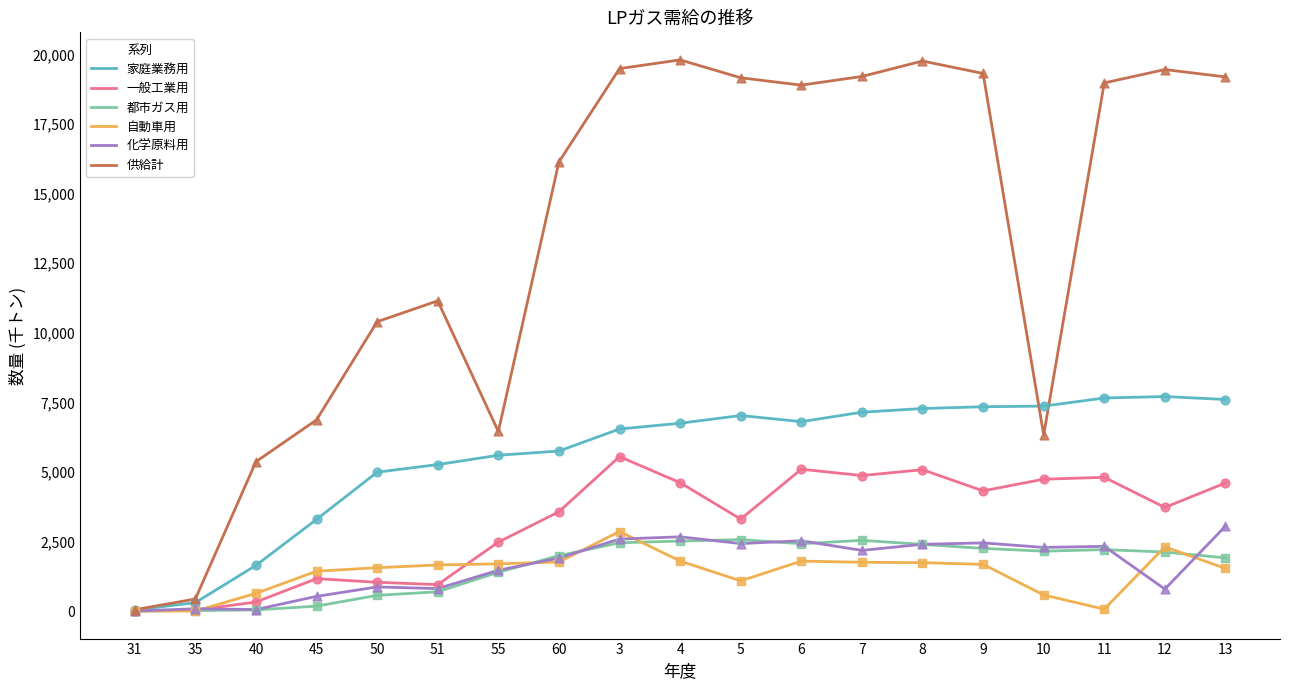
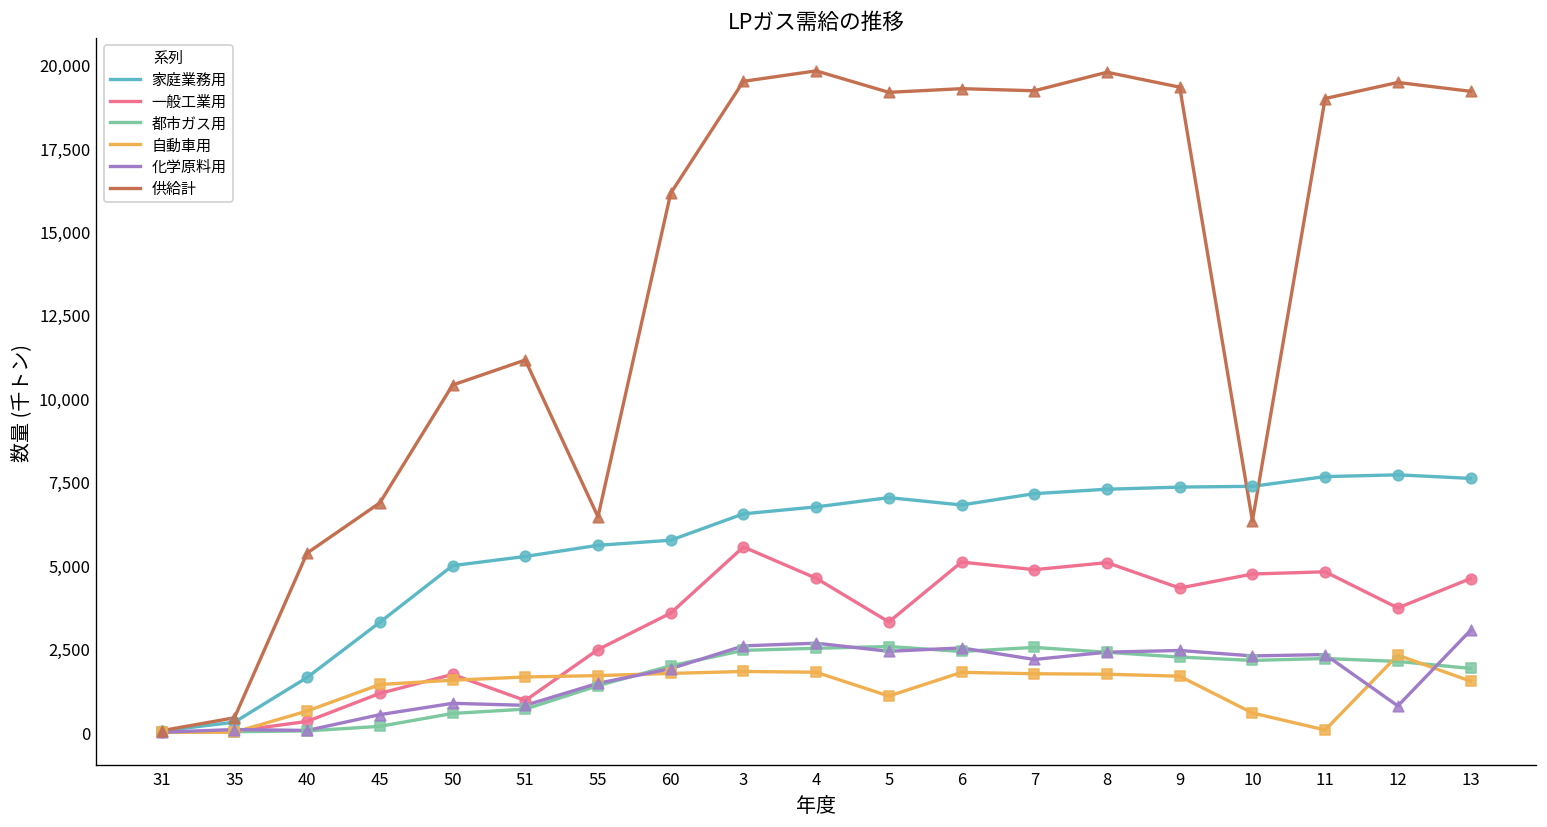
  {
    "一般工業用": {
      "40": "300",
      "45": "1,200",
-     "50": "1,000",
+     "50": "1,700",
      "51": "1,000",
      "55": "2,500",
      "60": "3,600",
      "3": "5,600",
      "4": "4,600",
      "5": "3,300",
      "6": "5,100",
      "7": "4,900",
      "8": "5,100",
      "9": "4,300",
      "10": "4,700",
      "11": "4,800",
      "12": "3,700",
      "13": "4,600"
    },
    "自動車用": {
      "40": "600",
      "45": "1,400",
      "50": "1,600",
      "51": "1,700",
      "55": "1,700",
      "60": "1,800",
-     "3": "2,900",
+     "3": "1,800",
      "4": "1,800",
      "5": "1,100",
      "6": "1,800",
      "7": "1,800",
      "8": "1,700",
      "9": "1,700",
      "10": "600",
      "11": "100",
      "12": "2,300",
      "13": "1,500"
    },
    "化学原料用": {
      "45": "500",
      "50": "900",
      "51": "800",
      "3": "2,600",
      "4": "2,700",
      "5": "2,400",
      "6": "2,500",
      "7": "2,200",
      "9": "2,400",
      "10": "2,300",
      "11": "2,300",
      "12": "800",
      "13": "3,100"
    },
    "供給計": {
      "35": "400",
      "40": "5,400",
      "45": "6,900",
      "50": "10,400",
      "51": "11,100",
      "55": "6,500",
      "60": "16,100",
      "3": "19,500",
      "4": "19,800",
      "5": "19,200",
-     "6": "18,900",
+     "6": "19,300",
      "7": "19,200",
      "8": "19,800",
      "9": "19,300",
      "10": "6,300",
      "11": "19,000",
      "12": "19,500",
      "13": "19,200"
    }
  }
